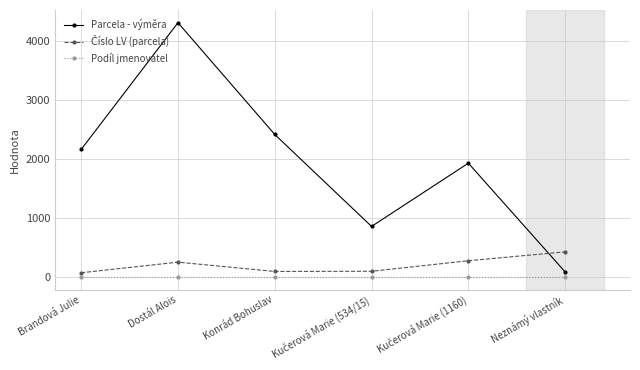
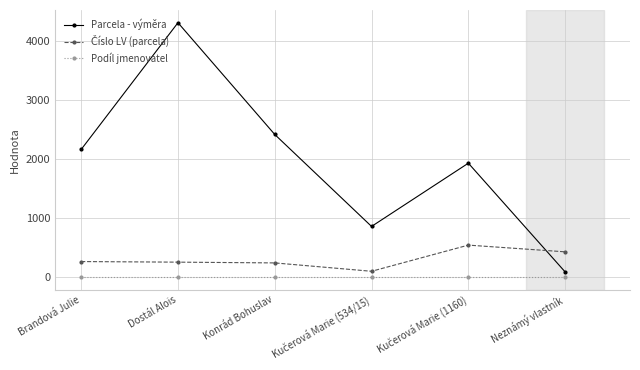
  {
    "Parcela - výměra": {
      "Brandová Julie": 2200,
      "Dostál Alois": 4300,
      "Konrád Bohuslav": 2400,
      "Kučerová Marie (534/15)": 900,
      "Kučerová Marie (1160)": 1900,
      "Neznámý vlastník": 100
    },
    "Číslo LV (parcela)": {
-     "Brandová Julie": 100,
+     "Brandová Julie": 300,
      "Dostál Alois": 300,
-     "Konrád Bohuslav": 100,
+     "Konrád Bohuslav": 200,
      "Kučerová Marie (534/15)": 100,
-     "Kučerová Marie (1160)": 300,
+     "Kučerová Marie (1160)": 500,
      "Neznámý vlastník": 400
    },
    "Podíl jmenovatel": {
      "Brandová Julie": 0,
      "Dostál Alois": 0,
      "Konrád Bohuslav": 0,
      "Kučerová Marie (534/15)": 0,
      "Kučerová Marie (1160)": 0,
      "Neznámý vlastník": 0
    }
  }
